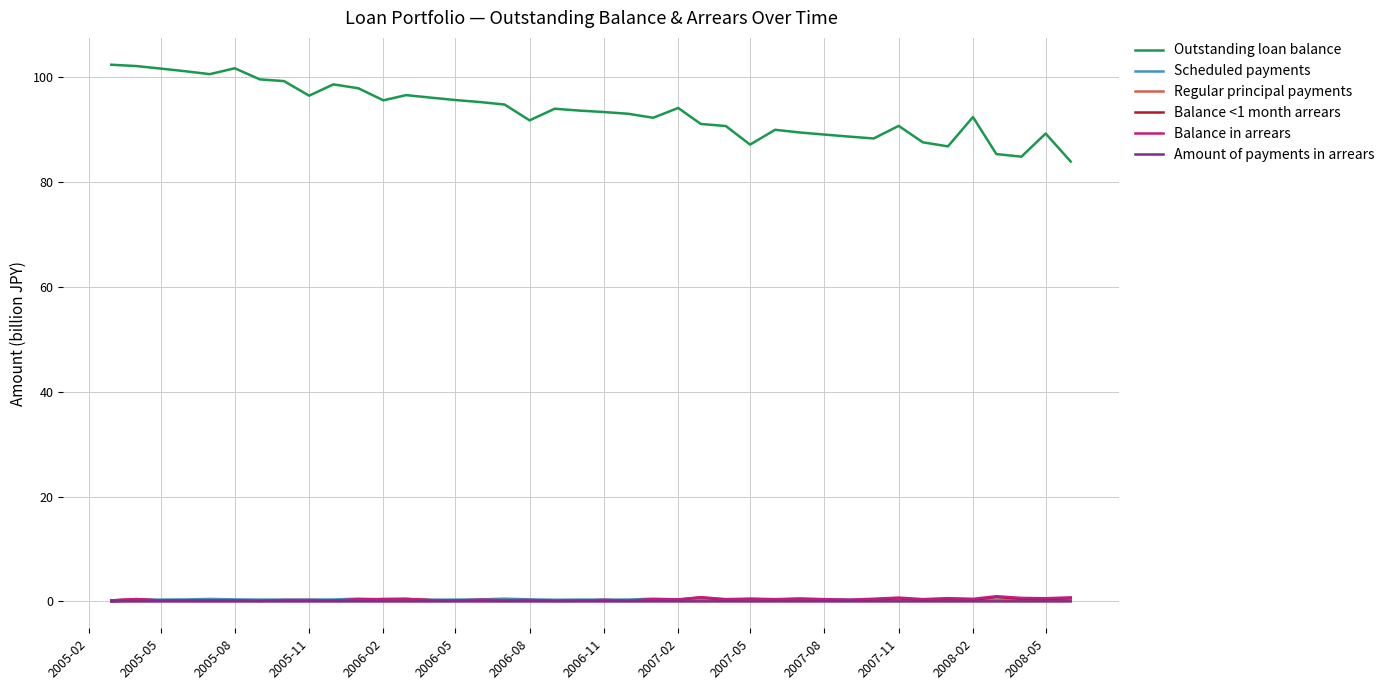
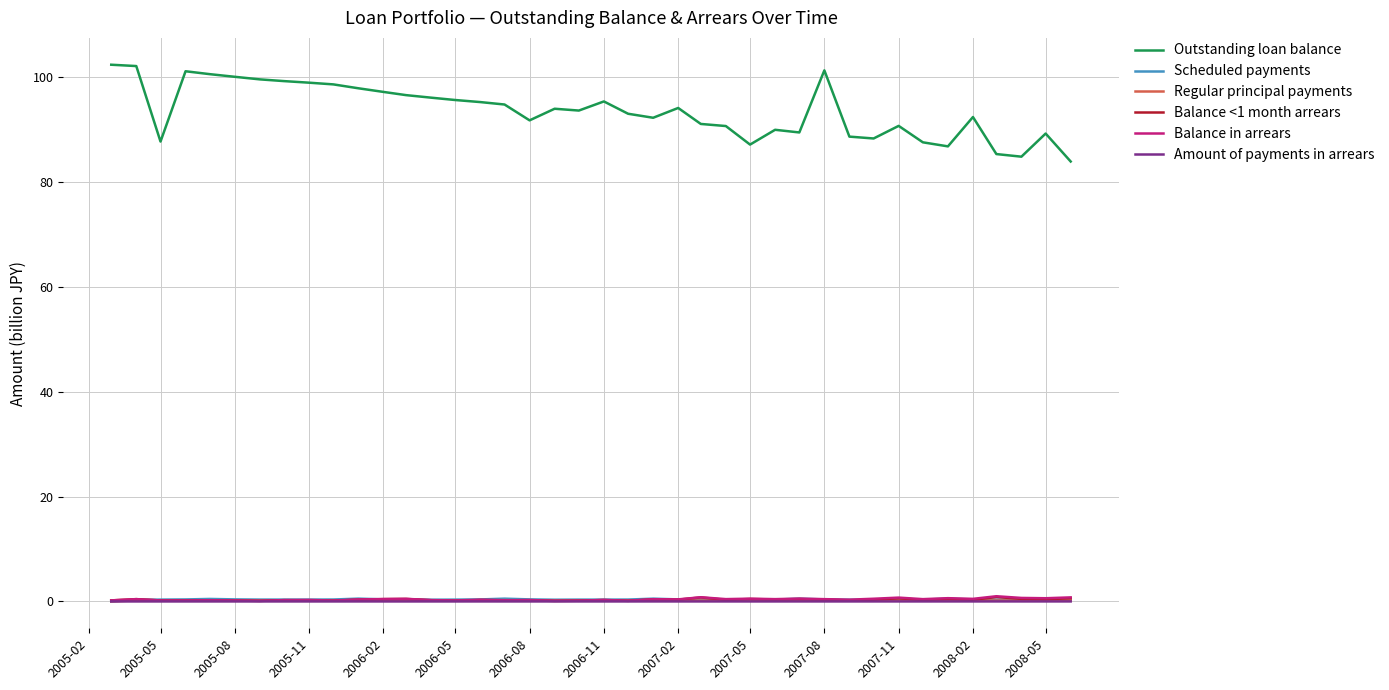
  {
    "Outstanding loan balance": {
-     "2005-05": 102,
-     "2005-08": 102,
-     "2005-11": 97,
-     "2006-02": 96,
+     "2005-05": 88,
+     "2005-08": 100,
+     "2005-11": 99,
+     "2006-02": 97,
      "2006-05": 96,
      "2006-08": 92,
-     "2006-11": 93,
+     "2006-11": 95,
      "2007-02": 94,
      "2007-05": 87,
-     "2007-08": 89,
+     "2007-08": 101,
      "2007-11": 91,
      "2008-02": 92,
      "2008-05": 89
    }
  }
